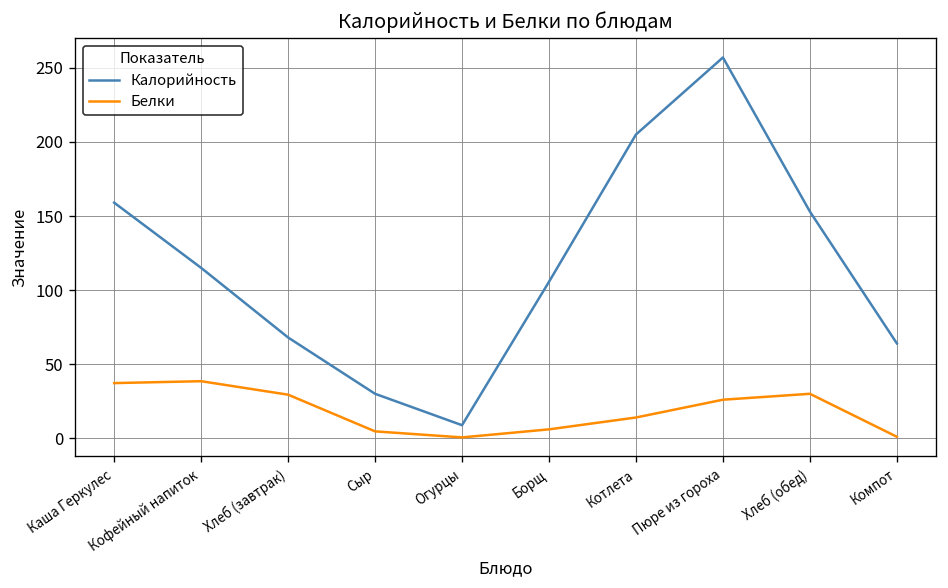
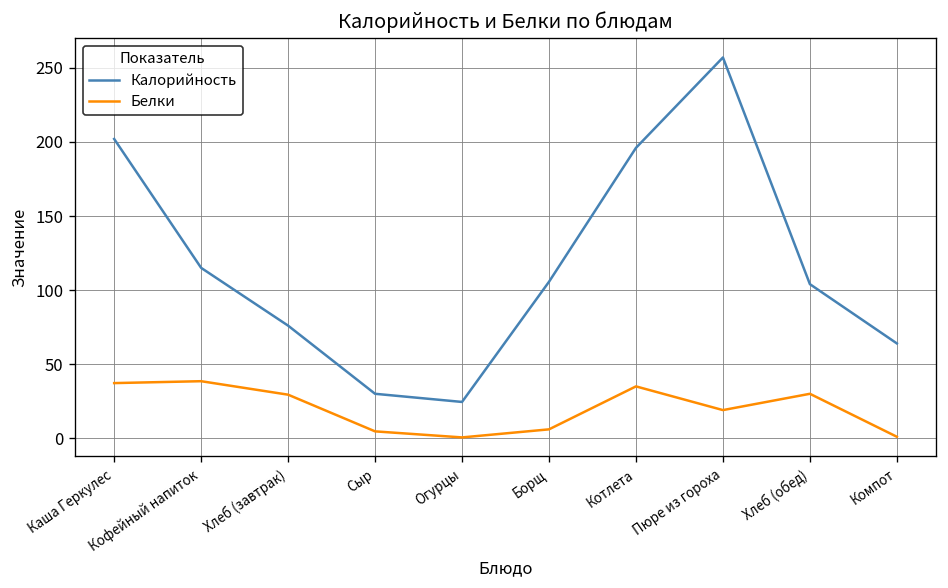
  {
    "Калорийность": {
-     "Каша Геркулес": 159,
+     "Каша Геркулес": 202,
      "Кофейный напиток": 115,
-     "Хлеб (завтрак)": 68,
+     "Хлеб (завтрак)": 76,
      "Сыр": 30,
-     "Огурцы": 9,
+     "Огурцы": 25,
      "Борщ": 106,
-     "Котлета": 205,
+     "Котлета": 196,
      "Пюре из гороха": 257,
-     "Хлеб (обед)": 153,
+     "Хлеб (обед)": 104,
      "Компот": 64
    },
    "Белки": {
      "Каша Геркулес": 37,
      "Кофейный напиток": 39,
      "Хлеб (завтрак)": 29,
      "Сыр": 5,
      "Огурцы": 1,
      "Борщ": 6,
-     "Котлета": 14,
-     "Пюре из гороха": 26,
+     "Котлета": 35,
+     "Пюре из гороха": 19,
      "Хлеб (обед)": 30,
      "Компот": 1
    }
  }
